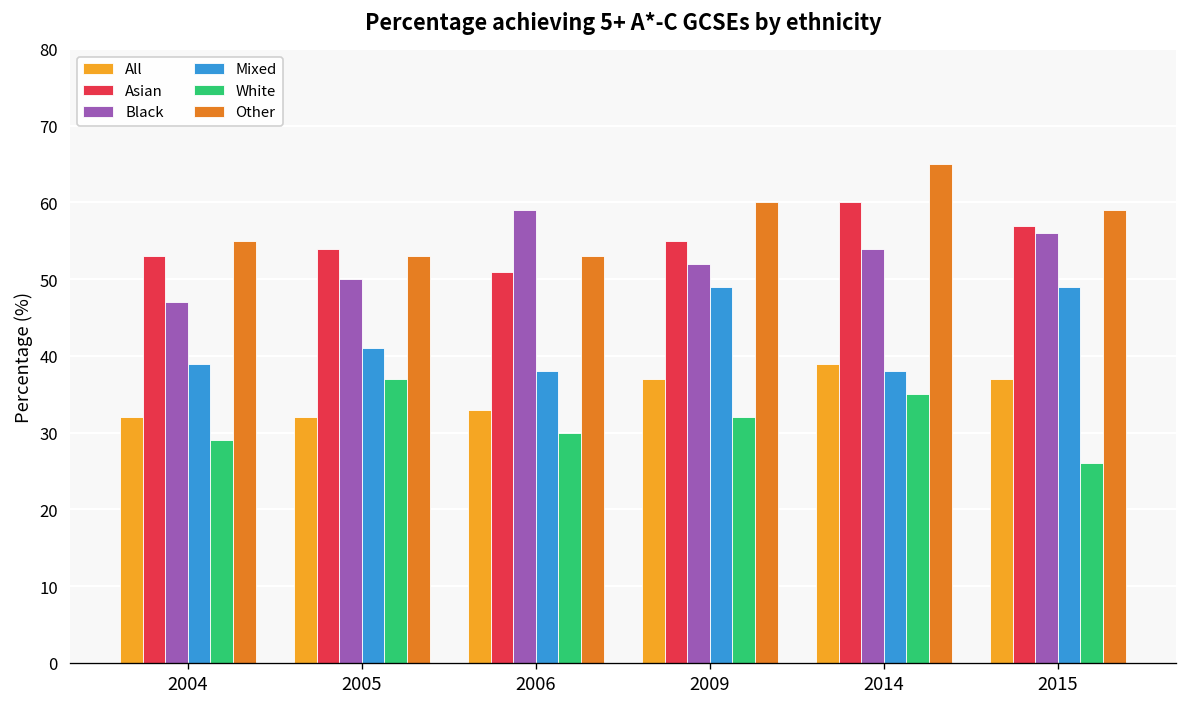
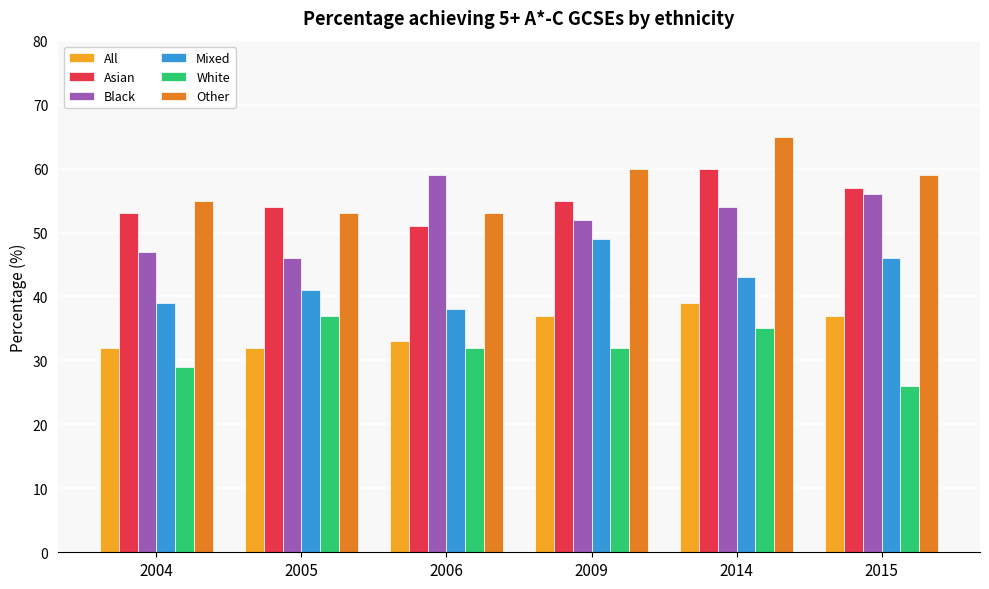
  {
    "Asian": {
      "2004": 53,
      "2005": 54,
      "2006": 51,
      "2009": 55,
      "2014": 60,
      "2015": 57
    },
    "Black": {
      "2004": 47,
-     "2005": 50,
+     "2005": 46,
      "2006": 59,
      "2009": 52,
      "2014": 54,
      "2015": 56
    },
    "Mixed": {
      "2004": 39,
      "2005": 41,
      "2006": 38,
      "2009": 49,
-     "2014": 38,
-     "2015": 49
+     "2014": 43,
+     "2015": 46
    },
    "White": {
      "2004": 29,
      "2005": 37,
-     "2006": 30,
+     "2006": 32,
      "2009": 32,
      "2014": 35,
      "2015": 26
    }
  }
